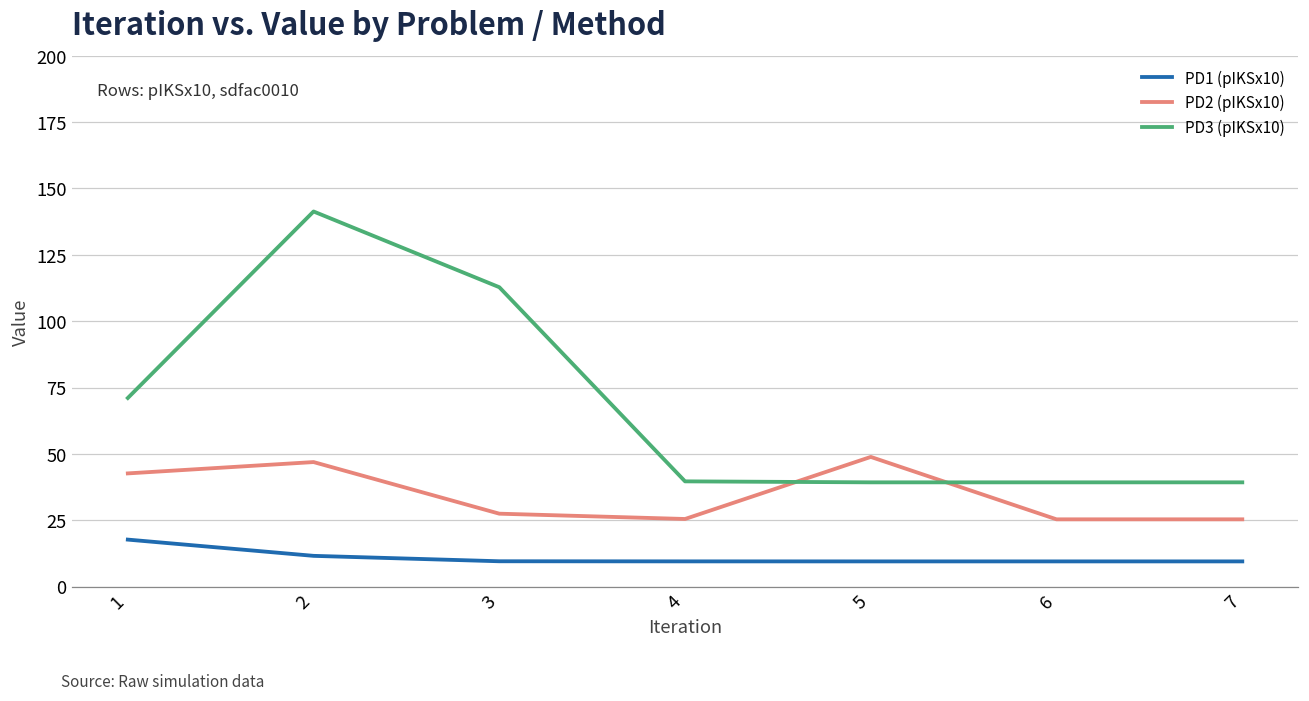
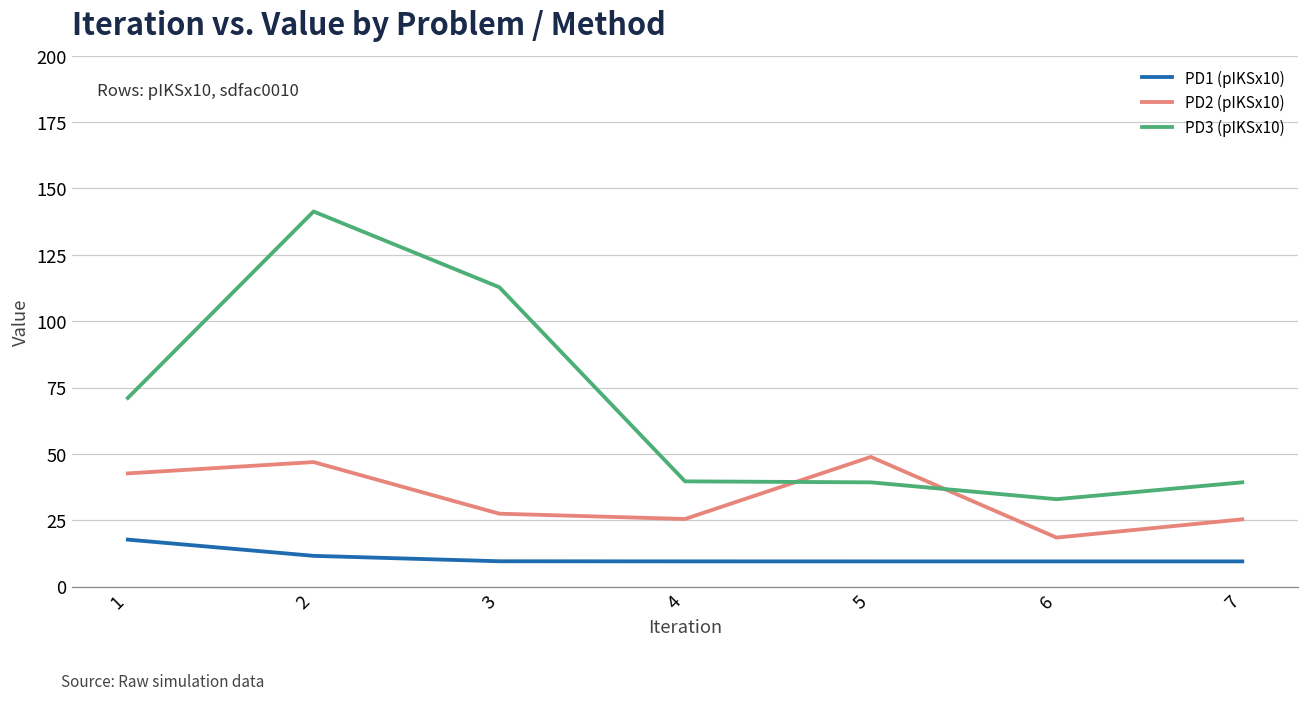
  {
    "PD1 (pIKSx10)": {
      "1": 18,
      "2": 12,
      "3": 10,
      "4": 9,
      "5": 9,
      "6": 9,
      "7": 9
    },
    "PD2 (pIKSx10)": {
      "1": 43,
      "2": 47,
      "3": 27,
      "4": 25,
      "5": 49,
-     "6": 25,
+     "6": 18,
      "7": 25
    },
    "PD3 (pIKSx10)": {
      "1": 71,
      "2": 141,
      "3": 113,
      "4": 40,
      "5": 39,
-     "6": 39,
+     "6": 33,
      "7": 39
    }
  }
